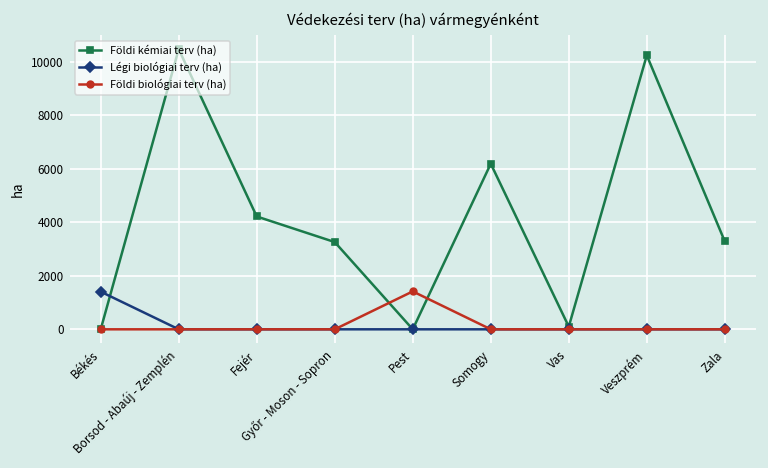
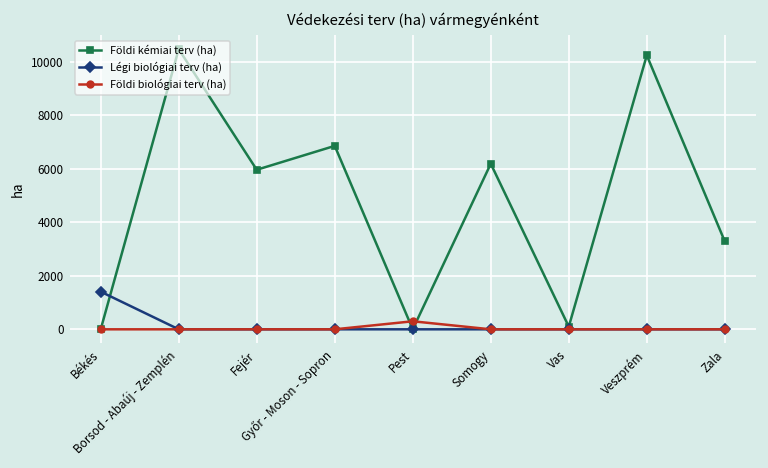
  {
    "Földi kémiai terv (ha)": {
-     "Fejér": 4200,
-     "Győr - Moson - Sopron": 3300,
+     "Fejér": 6000,
+     "Győr - Moson - Sopron": 6900,
      "Somogy": 6200,
      "Veszprém": 10200,
      "Zala": 3300
    },
    "Légi biológiai terv (ha)": {
      "Békés": 1400
    },
    "Földi biológiai terv (ha)": {
-     "Pest": 1400
+     "Pest": 300
    }
  }
